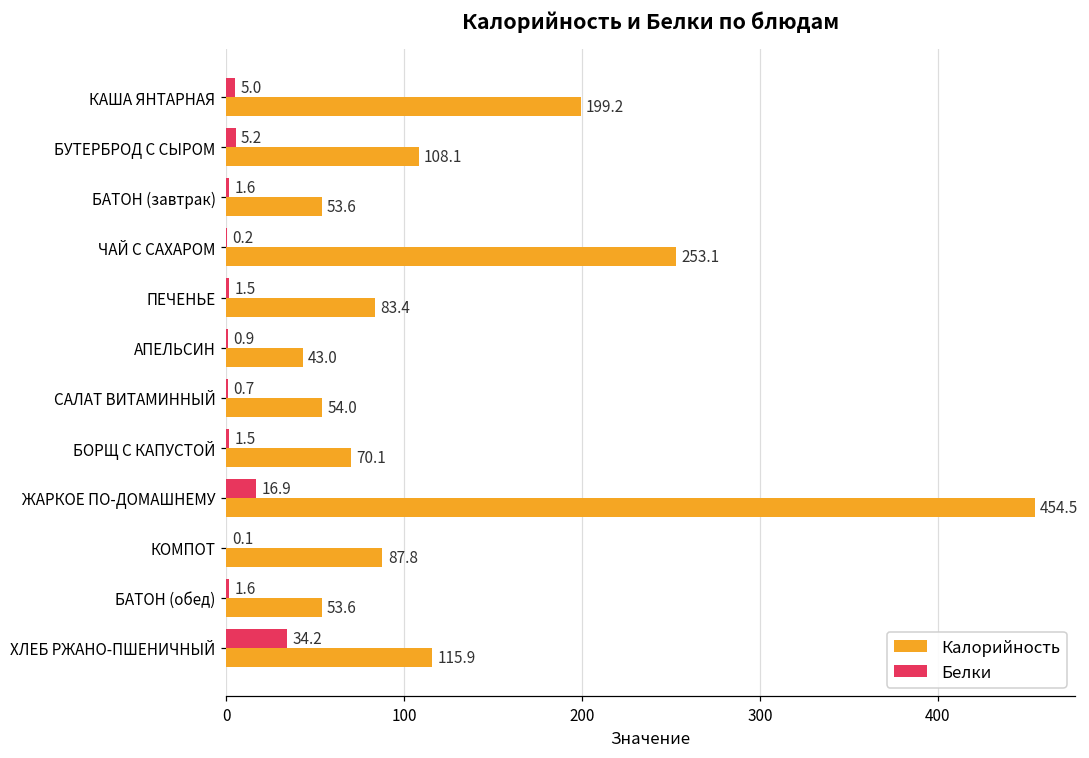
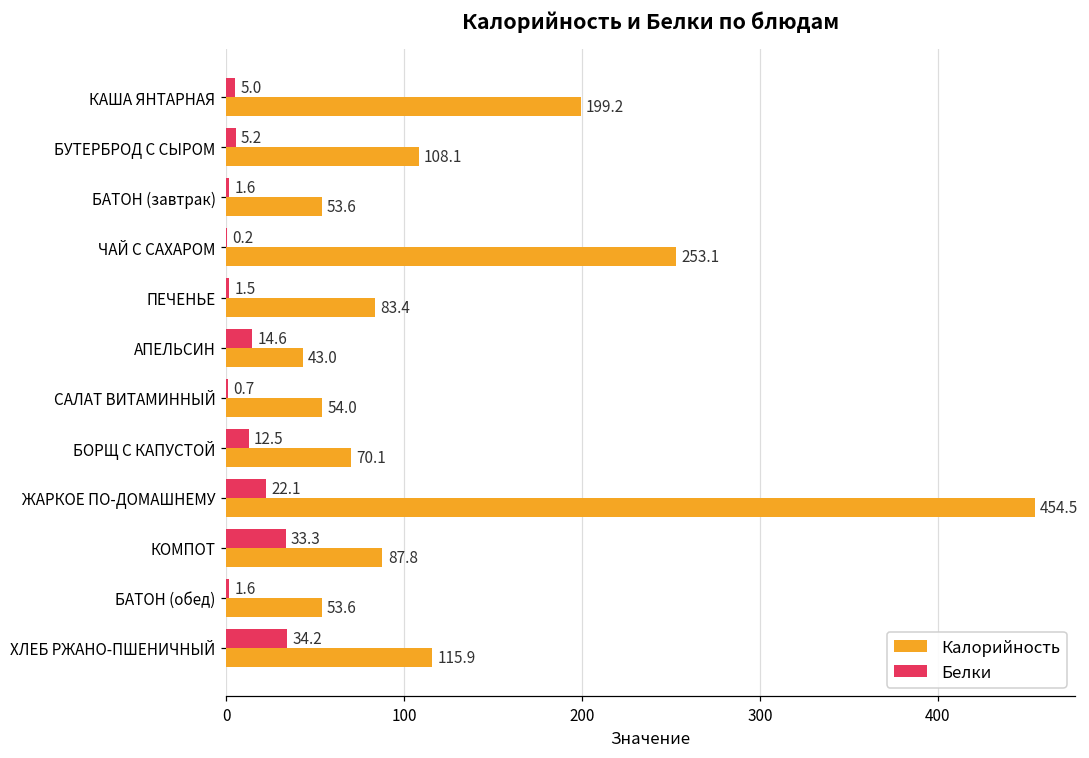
  {
    "Калорийность": {
      "КАША ЯНТАРНАЯ": 199.2,
      "БУТЕРБРОД С СЫРОМ": 108.1,
      "БАТОН (завтрак)": 53.6,
      "ЧАЙ С САХАРОМ": 253.1,
      "ПЕЧЕНЬЕ": 83.4,
      "АПЕЛЬСИН": 43.0,
      "САЛАТ ВИТАМИННЫЙ": 54.0,
      "БОРЩ С КАПУСТОЙ": 70.1,
      "ЖАРКОЕ ПО-ДОМАШНЕМУ": 454.5,
      "КОМПОТ": 87.8,
      "БАТОН (обед)": 53.6,
      "ХЛЕБ РЖАНО-ПШЕНИЧНЫЙ": 115.9
    },
    "Белки": {
      "КАША ЯНТАРНАЯ": 5.0,
      "БУТЕРБРОД С СЫРОМ": 5.2,
      "БАТОН (завтрак)": 1.6,
      "ЧАЙ С САХАРОМ": 0.2,
      "ПЕЧЕНЬЕ": 1.5,
-     "АПЕЛЬСИН": 0.9,
+     "АПЕЛЬСИН": 14.6,
      "САЛАТ ВИТАМИННЫЙ": 0.7,
-     "БОРЩ С КАПУСТОЙ": 1.5,
-     "ЖАРКОЕ ПО-ДОМАШНЕМУ": 16.9,
-     "КОМПОТ": 0.1,
+     "БОРЩ С КАПУСТОЙ": 12.5,
+     "ЖАРКОЕ ПО-ДОМАШНЕМУ": 22.1,
+     "КОМПОТ": 33.3,
      "БАТОН (обед)": 1.6,
      "ХЛЕБ РЖАНО-ПШЕНИЧНЫЙ": 34.2
    }
  }
